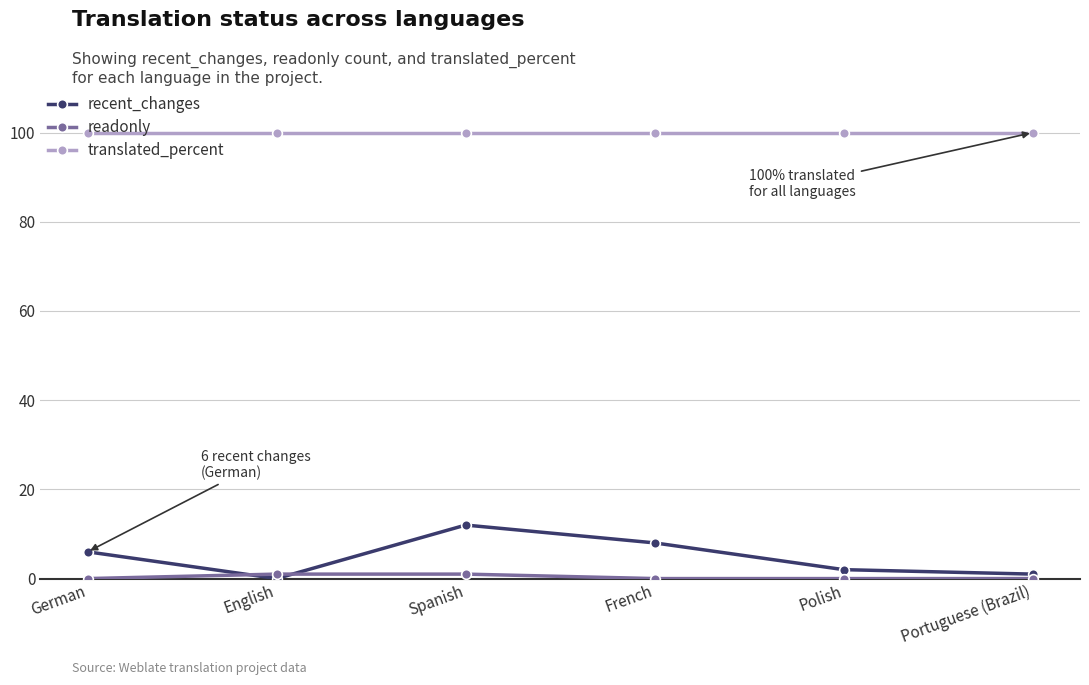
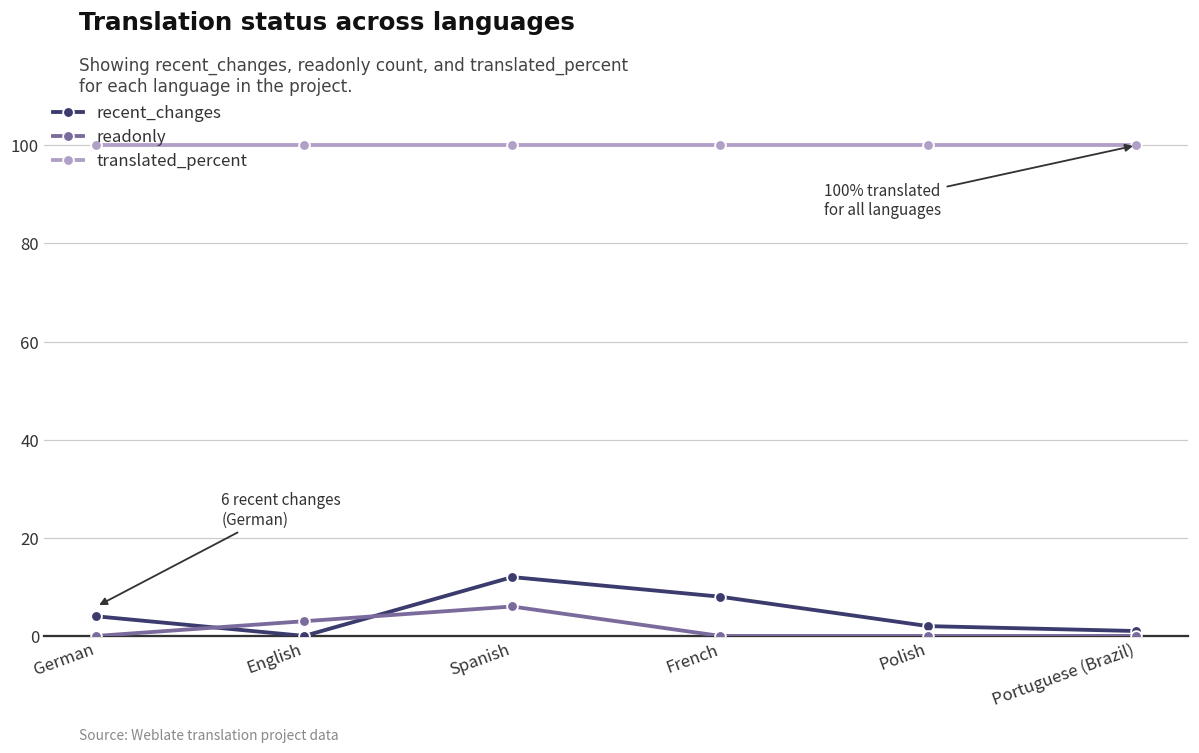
  {
    "recent_changes": {
-     "German": "6",
+     "German": "4",
      "English": "0",
      "Spanish": "12",
      "French": "8",
      "Polish": "2",
      "Portuguese (Brazil)": "1"
    },
    "readonly": {
      "German": "0",
-     "English": "1",
-     "Spanish": "1",
+     "English": "3",
+     "Spanish": "6",
      "French": "0",
      "Polish": "0",
      "Portuguese (Brazil)": "0"
    },
    "translated_percent": {
      "Polish": "100%"
    }
  }
